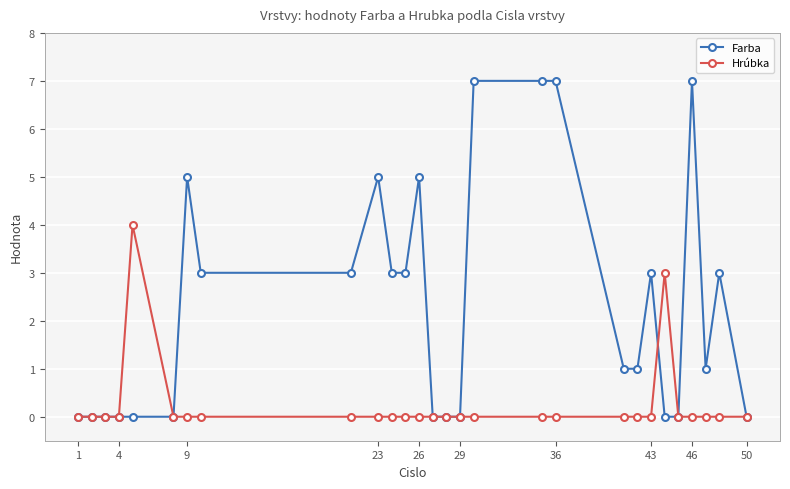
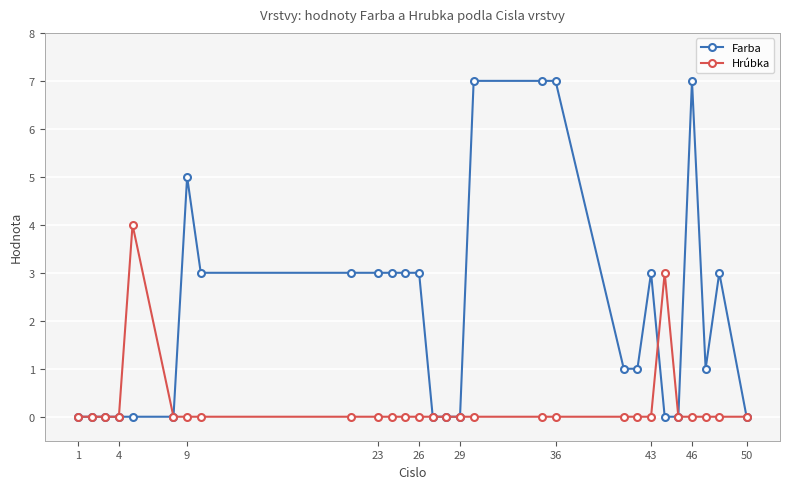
  {
    "Farba": {
      "9": 5,
-     "23": 5,
-     "26": 5,
+     "23": 3,
+     "26": 3,
      "36": 7,
      "43": 3,
      "46": 7
    },
    "Hrúbka": {
      "9": 0,
      "23": 0,
      "26": 0,
      "36": 0,
      "43": 0,
      "46": 0
    }
  }
